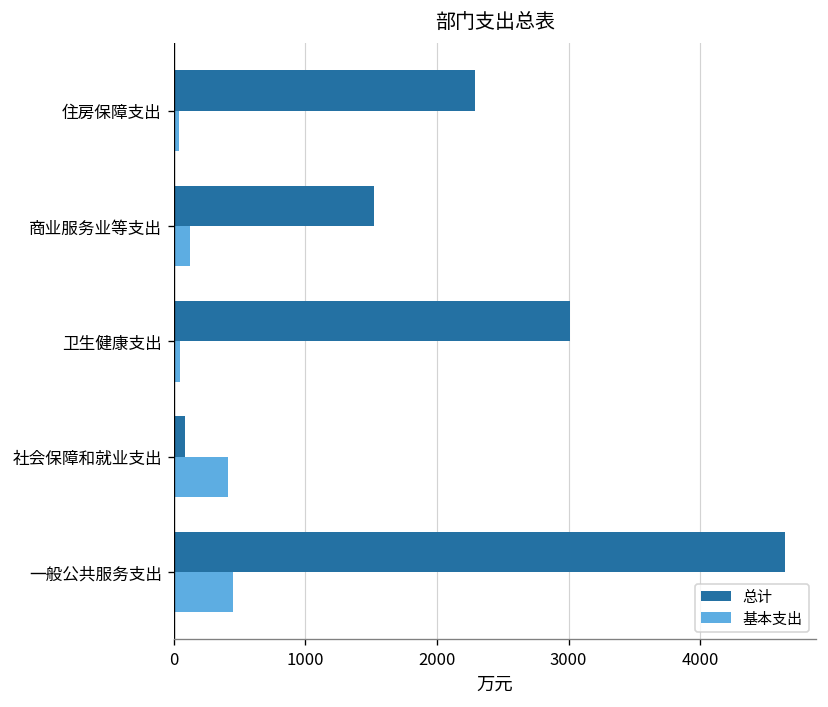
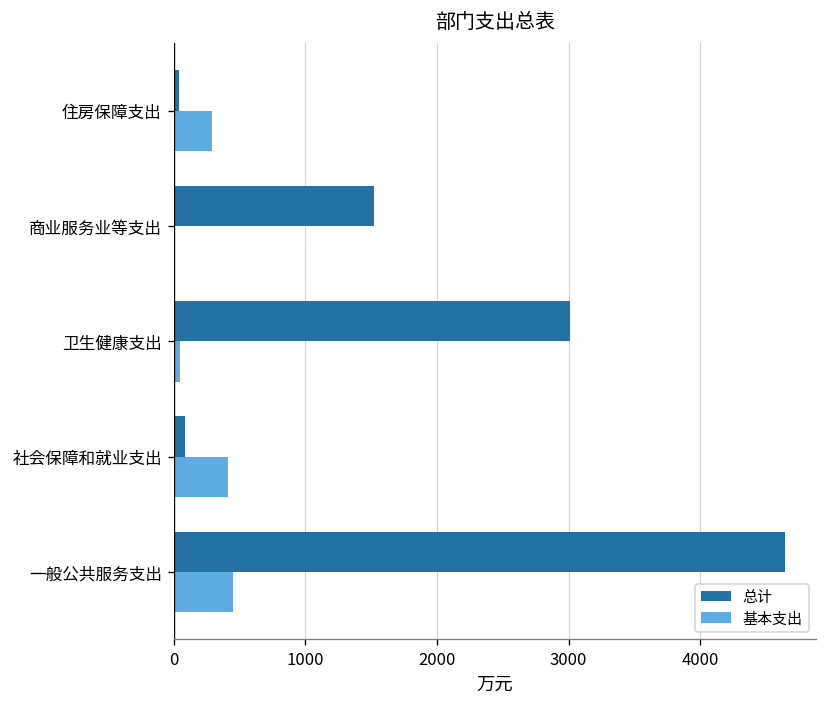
  {
    "总计": {
-     "住房保障支出": 2290,
+     "住房保障支出": 40,
      "商业服务业等支出": 1520,
      "卫生健康支出": 3010,
      "社会保障和就业支出": 90,
      "一般公共服务支出": 4650
    },
    "基本支出": {
-     "住房保障支出": 40,
-     "商业服务业等支出": 120,
+     "住房保障支出": 290,
+     "商业服务业等支出": 0,
      "卫生健康支出": 50,
      "社会保障和就业支出": 410,
      "一般公共服务支出": 450
    }
  }
